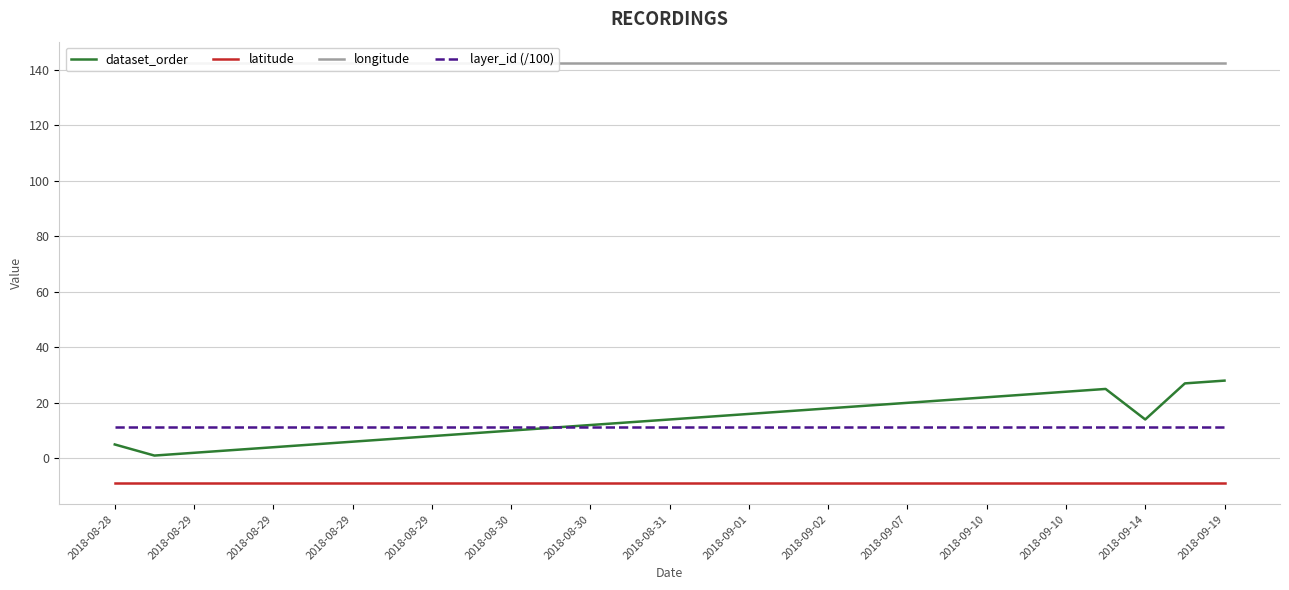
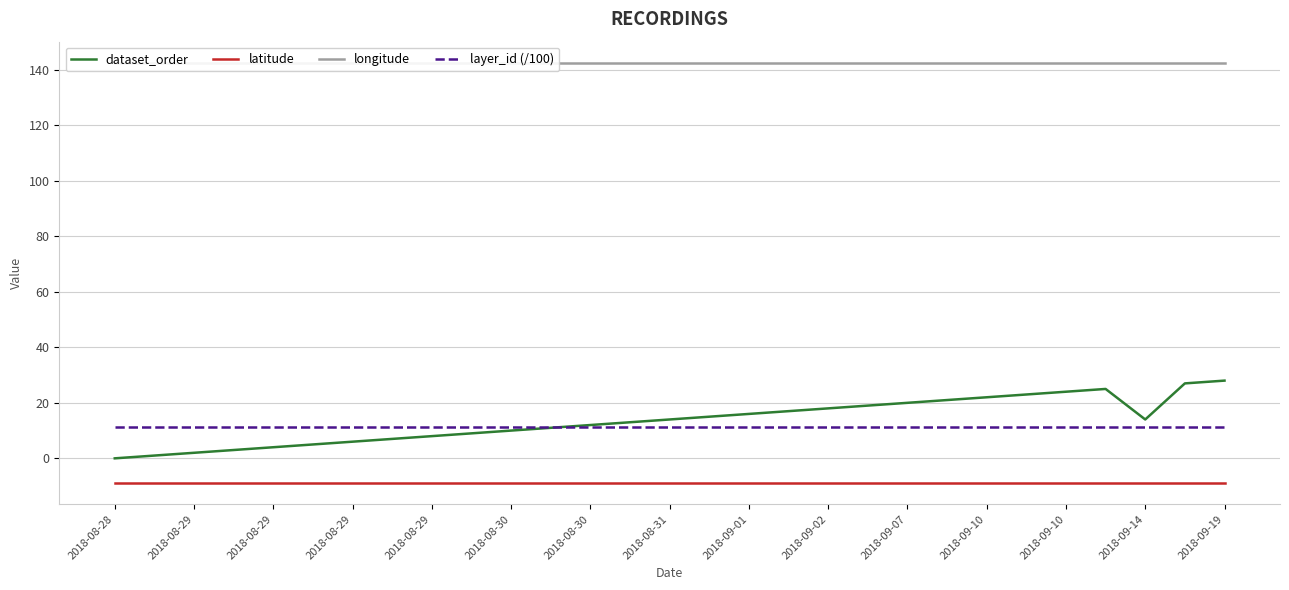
  {
    "dataset_order": {
-     "2018-08-28": 5,
+     "2018-08-28": 0,
      "2018-09-07": 20,
      "2018-09-14": 14,
      "2018-09-19": 28
    },
    "latitude": {
      "2018-08-28": -9,
      "2018-09-07": -9,
      "2018-09-14": -9,
      "2018-09-19": -9
    },
    "longitude": {
      "2018-09-07": 143,
      "2018-09-14": 143,
      "2018-09-19": 143
    },
    "layer_id (/100)": {
      "2018-08-28": 11,
      "2018-09-07": 11,
      "2018-09-14": 11,
      "2018-09-19": 11
    }
  }
